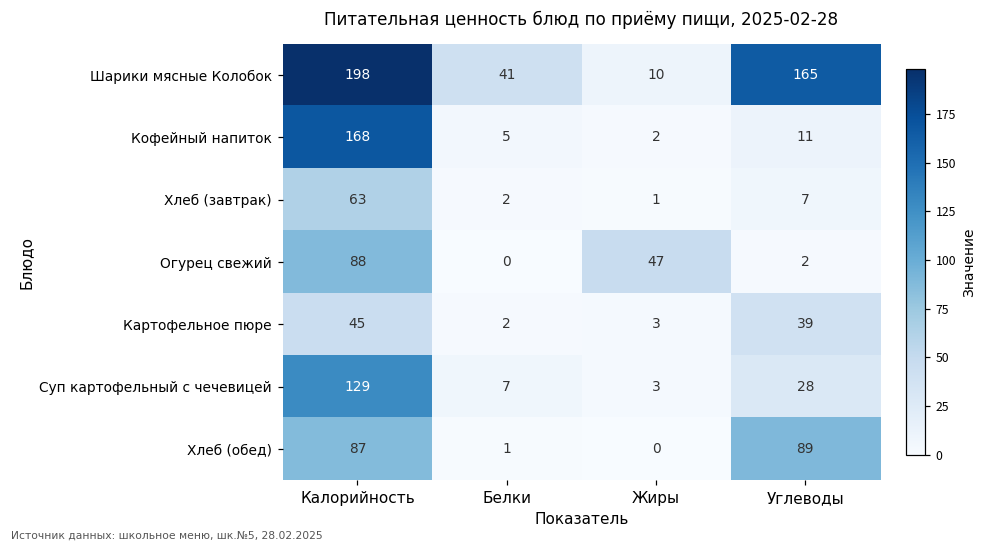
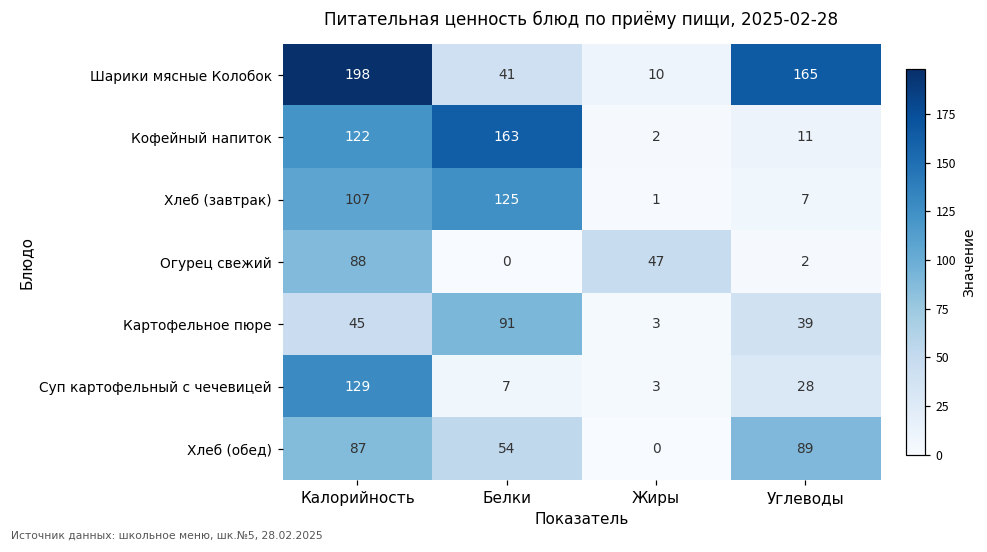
  {
    "Шарики мясные Колобок": {
      "Калорийность": 198,
      "Белки": 41,
      "Жиры": 10,
      "Углеводы": 165
    },
    "Кофейный напиток": {
-     "Калорийность": 168,
-     "Белки": 5,
+     "Калорийность": 122,
+     "Белки": 163,
      "Жиры": 2,
      "Углеводы": 11
    },
    "Хлеб (завтрак)": {
-     "Калорийность": 63,
-     "Белки": 2,
+     "Калорийность": 107,
+     "Белки": 125,
      "Жиры": 1,
      "Углеводы": 7
    },
    "Огурец свежий": {
      "Калорийность": 88,
      "Белки": 0,
      "Жиры": 47,
      "Углеводы": 2
    },
    "Картофельное пюре": {
      "Калорийность": 45,
-     "Белки": 2,
+     "Белки": 91,
      "Жиры": 3,
      "Углеводы": 39
    },
    "Суп картофельный с чечевицей": {
      "Калорийность": 129,
      "Белки": 7,
      "Жиры": 3,
      "Углеводы": 28
    },
    "Хлеб (обед)": {
      "Калорийность": 87,
-     "Белки": 1,
+     "Белки": 54,
      "Жиры": 0,
      "Углеводы": 89
    }
  }
